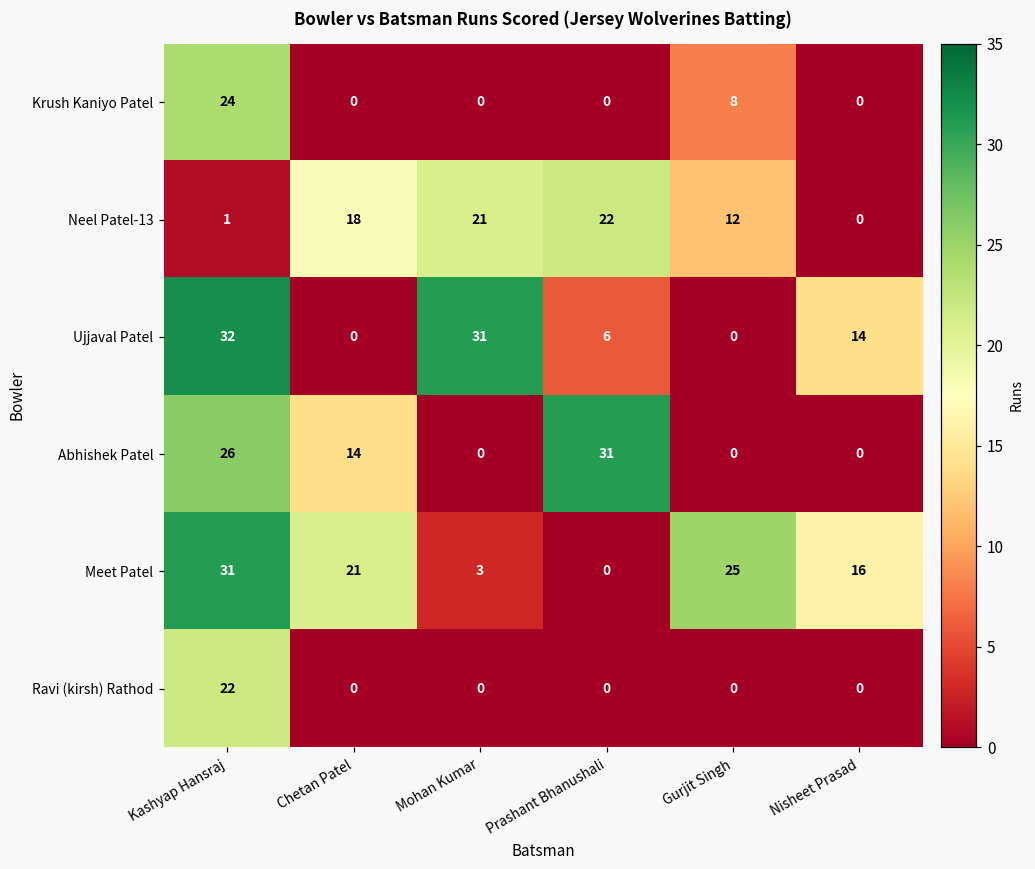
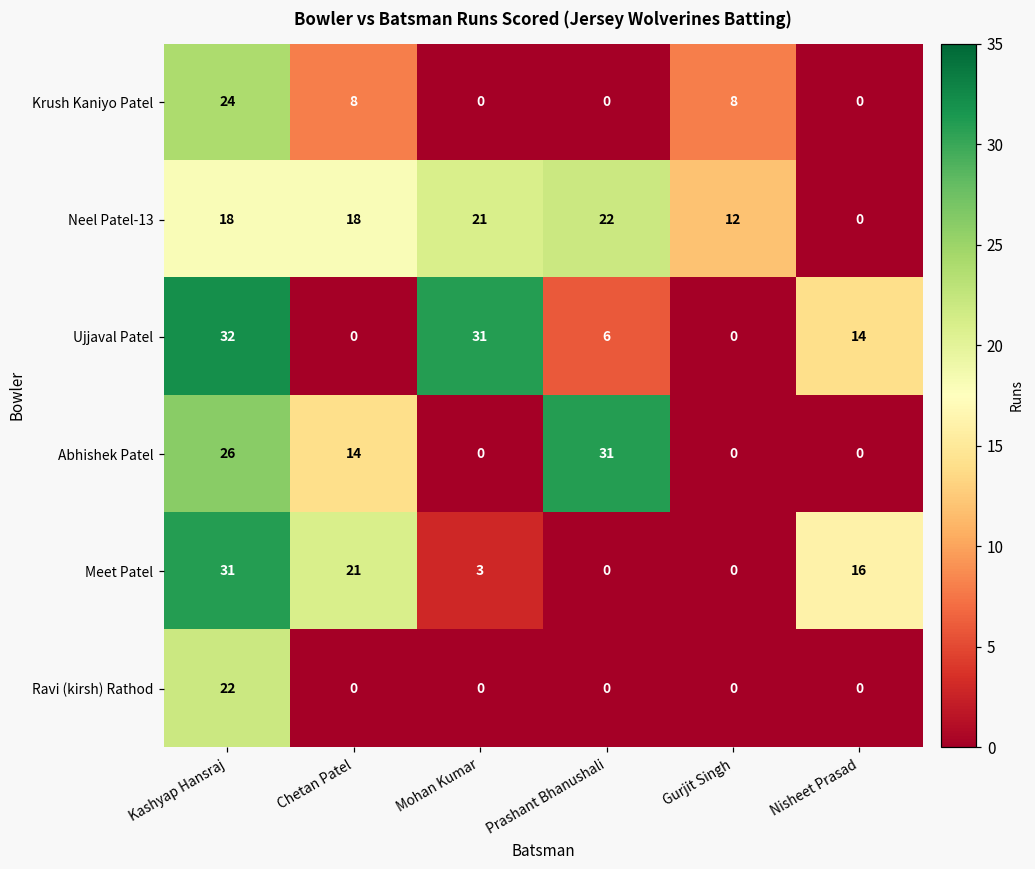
  {
    "Krush Kaniyo Patel": {
      "Kashyap Hansraj": 24,
-     "Chetan Patel": 0,
+     "Chetan Patel": 8,
      "Mohan Kumar": 0,
      "Prashant Bhanushali": 0,
      "Gurjit Singh": 8,
      "Nisheet Prasad": 0
    },
    "Neel Patel-13": {
-     "Kashyap Hansraj": 1,
+     "Kashyap Hansraj": 18,
      "Chetan Patel": 18,
      "Mohan Kumar": 21,
      "Prashant Bhanushali": 22,
      "Gurjit Singh": 12,
      "Nisheet Prasad": 0
    },
    "Ujjaval Patel": {
      "Kashyap Hansraj": 32,
      "Chetan Patel": 0,
      "Mohan Kumar": 31,
      "Prashant Bhanushali": 6,
      "Gurjit Singh": 0,
      "Nisheet Prasad": 14
    },
    "Abhishek Patel": {
      "Kashyap Hansraj": 26,
      "Chetan Patel": 14,
      "Mohan Kumar": 0,
      "Prashant Bhanushali": 31,
      "Gurjit Singh": 0,
      "Nisheet Prasad": 0
    },
    "Meet Patel": {
      "Kashyap Hansraj": 31,
      "Chetan Patel": 21,
      "Mohan Kumar": 3,
      "Prashant Bhanushali": 0,
-     "Gurjit Singh": 25,
+     "Gurjit Singh": 0,
      "Nisheet Prasad": 16
    },
    "Ravi (kirsh) Rathod": {
      "Kashyap Hansraj": 22,
      "Chetan Patel": 0,
      "Mohan Kumar": 0,
      "Prashant Bhanushali": 0,
      "Gurjit Singh": 0,
      "Nisheet Prasad": 0
    }
  }
